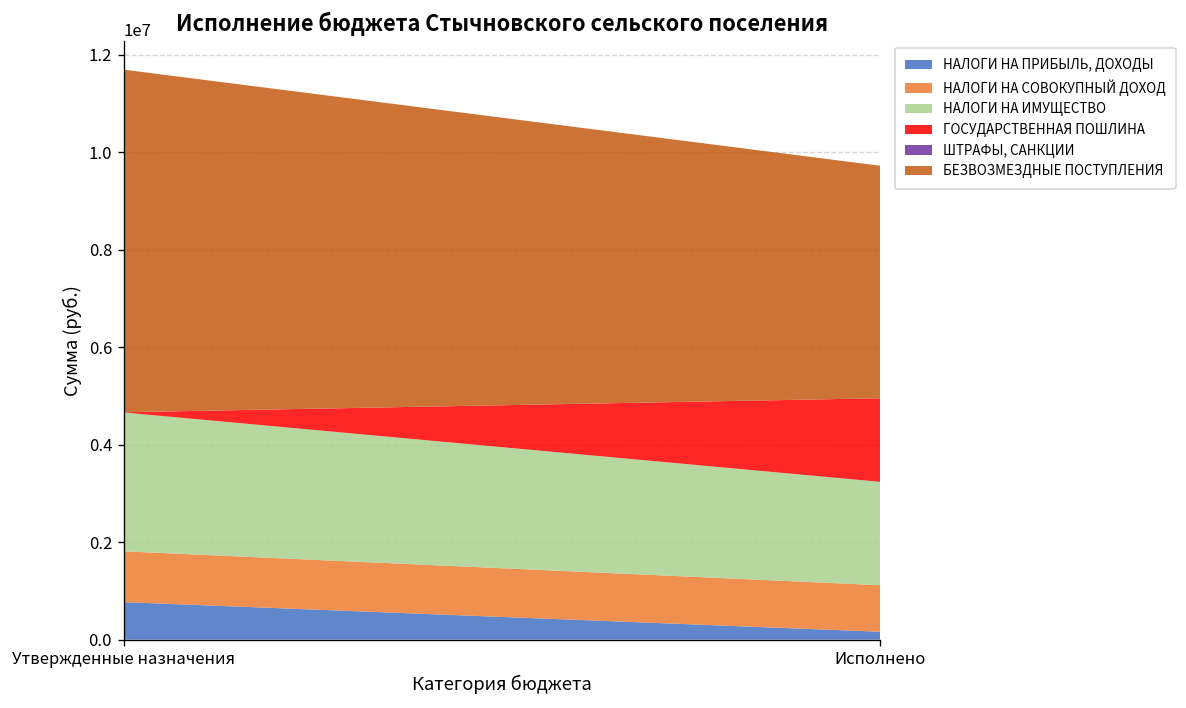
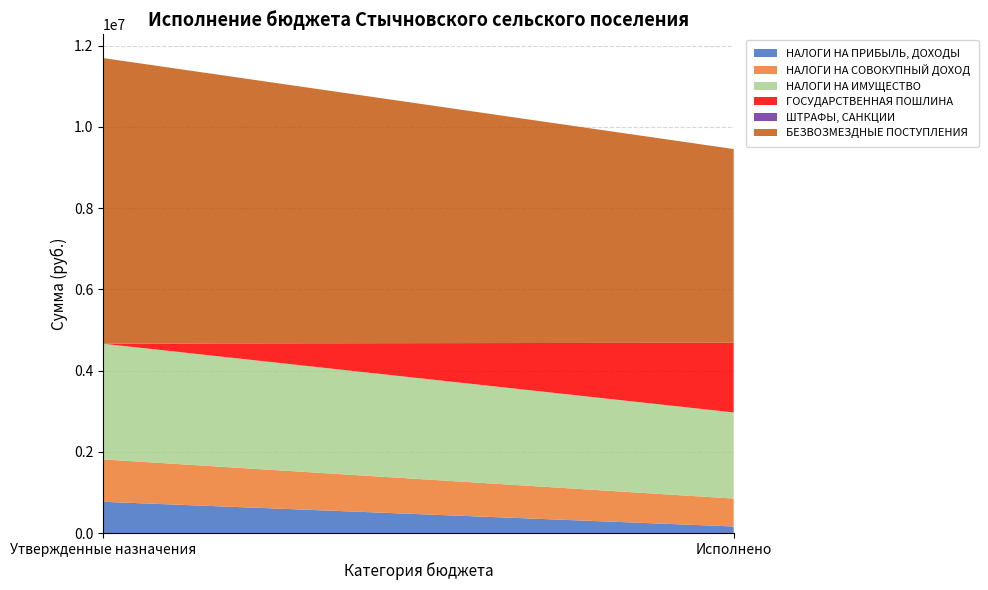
  {
    "НАЛОГИ НА ПРИБЫЛЬ, ДОХОДЫ": {
      "Утвержденные назначения": 800000,
      "Исполнено": 200000
    },
    "НАЛОГИ НА СОВОКУПНЫЙ ДОХОД": {
      "Утвержденные назначения": 1000000,
-     "Исполнено": 1000000
+     "Исполнено": 700000
    },
    "НАЛОГИ НА ИМУЩЕСТВО": {
      "Исполнено": 2100000
    },
    "БЕЗВОЗМЕЗДНЫЕ ПОСТУПЛЕНИЯ": {
      "Утвержденные назначения": 7000000,
      "Исполнено": 4800000
    }
  }
